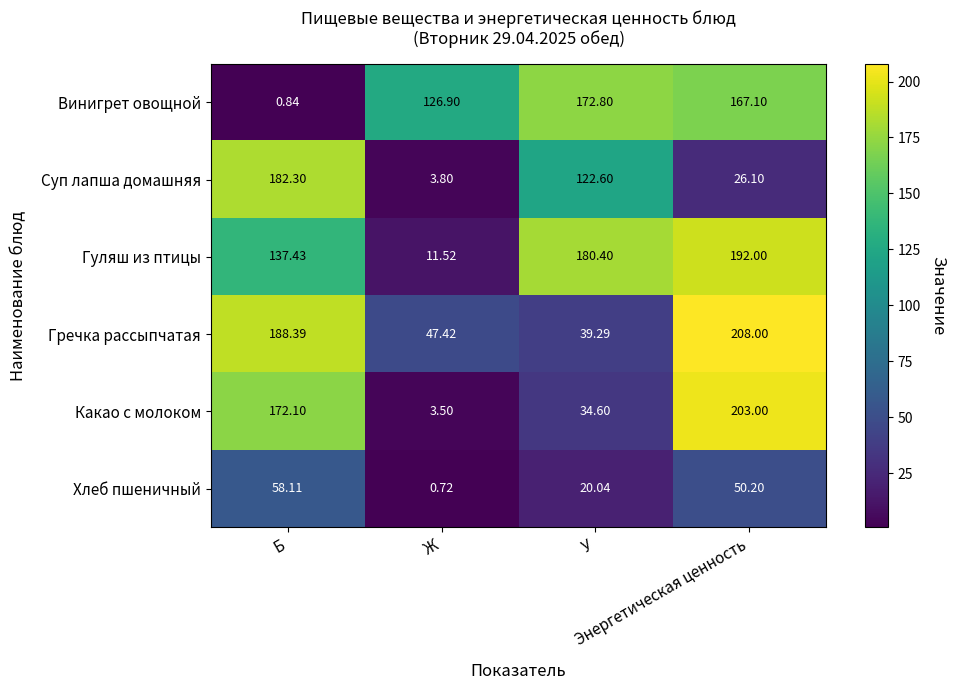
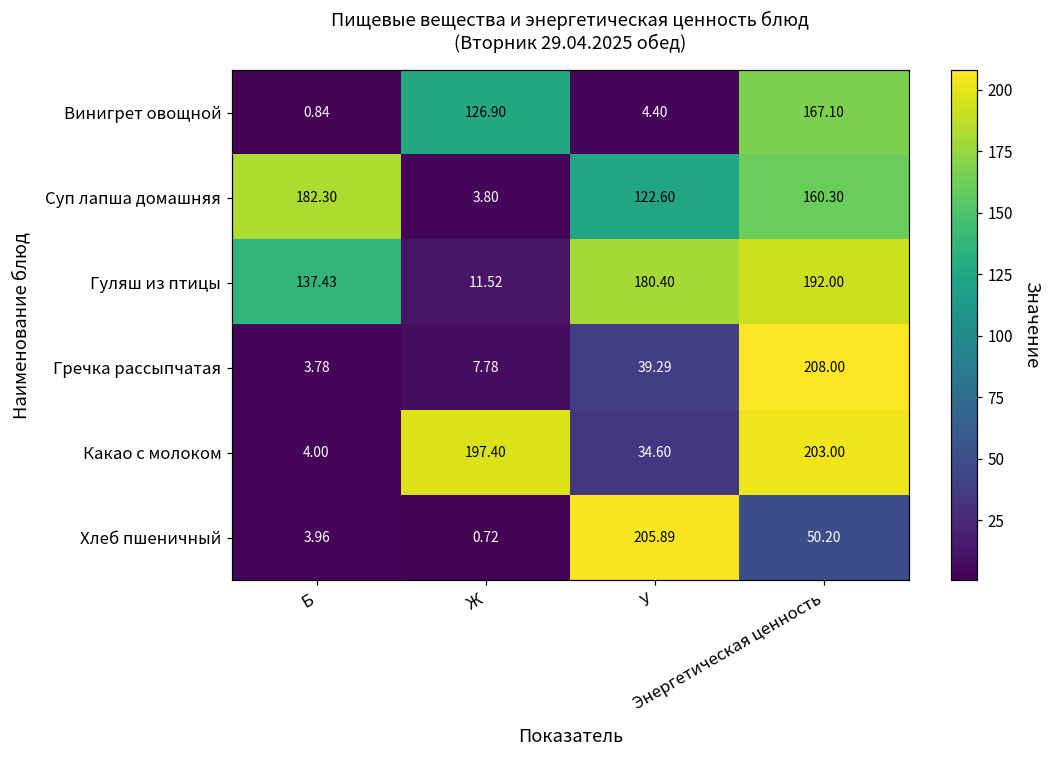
  {
    "Винигрет овощной": {
      "Б": 0.84,
      "Ж": 126.90,
-     "У": 172.80,
+     "У": 4.40,
      "Энергетическая ценность": 167.10
    },
    "Суп лапша домашняя": {
      "Б": 182.30,
      "Ж": 3.80,
      "У": 122.60,
-     "Энергетическая ценность": 26.10
+     "Энергетическая ценность": 160.30
    },
    "Гуляш из птицы": {
      "Б": 137.43,
      "Ж": 11.52,
      "У": 180.40,
      "Энергетическая ценность": 192.00
    },
    "Гречка рассыпчатая": {
-     "Б": 188.39,
-     "Ж": 47.42,
+     "Б": 3.78,
+     "Ж": 7.78,
      "У": 39.29,
      "Энергетическая ценность": 208.00
    },
    "Какао с молоком": {
-     "Б": 172.10,
-     "Ж": 3.50,
+     "Б": 4.00,
+     "Ж": 197.40,
      "У": 34.60,
      "Энергетическая ценность": 203.00
    },
    "Хлеб пшеничный": {
-     "Б": 58.11,
+     "Б": 3.96,
      "Ж": 0.72,
-     "У": 20.04,
+     "У": 205.89,
      "Энергетическая ценность": 50.20
    }
  }
